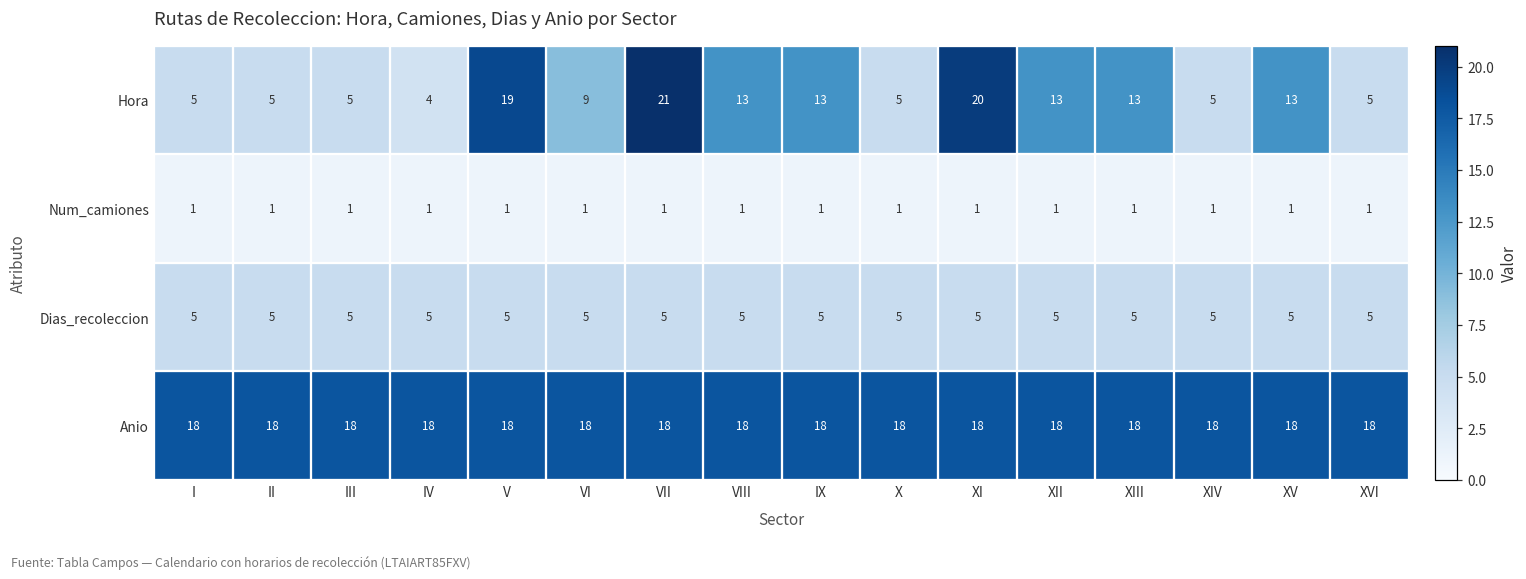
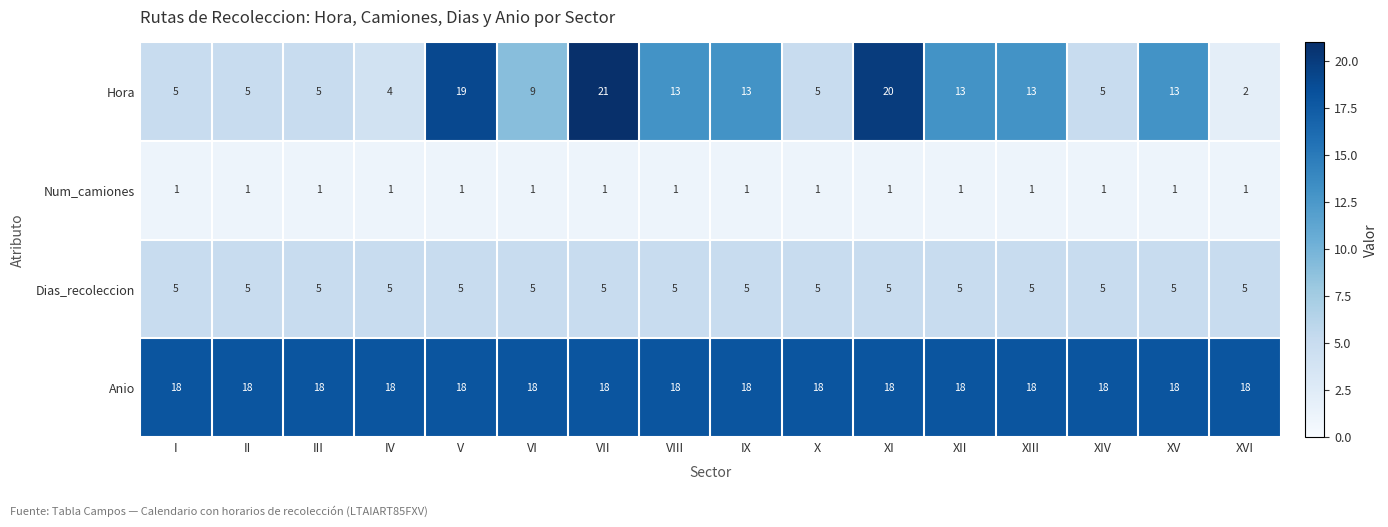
  {
    "Hora": {
      "I": 5,
      "II": 5,
      "III": 5,
      "IV": 4,
      "V": 19,
      "VI": 9,
      "VII": 21,
      "VIII": 13,
      "IX": 13,
      "X": 5,
      "XI": 20,
      "XII": 13,
      "XIII": 13,
      "XIV": 5,
      "XV": 13,
-     "XVI": 5
+     "XVI": 2
    },
    "Num_camiones": {
      "I": 1,
      "II": 1,
      "III": 1,
      "IV": 1,
      "V": 1,
      "VI": 1,
      "VII": 1,
      "VIII": 1,
      "IX": 1,
      "X": 1,
      "XI": 1,
      "XII": 1,
      "XIII": 1,
      "XIV": 1,
      "XV": 1,
      "XVI": 1
    },
    "Dias_recoleccion": {
      "I": 5,
      "II": 5,
      "III": 5,
      "IV": 5,
      "V": 5,
      "VI": 5,
      "VII": 5,
      "VIII": 5,
      "IX": 5,
      "X": 5,
      "XI": 5,
      "XII": 5,
      "XIII": 5,
      "XIV": 5,
      "XV": 5,
      "XVI": 5
    },
    "Anio": {
      "I": 18,
      "II": 18,
      "III": 18,
      "IV": 18,
      "V": 18,
      "VI": 18,
      "VII": 18,
      "VIII": 18,
      "IX": 18,
      "X": 18,
      "XI": 18,
      "XII": 18,
      "XIII": 18,
      "XIV": 18,
      "XV": 18,
      "XVI": 18
    }
  }
